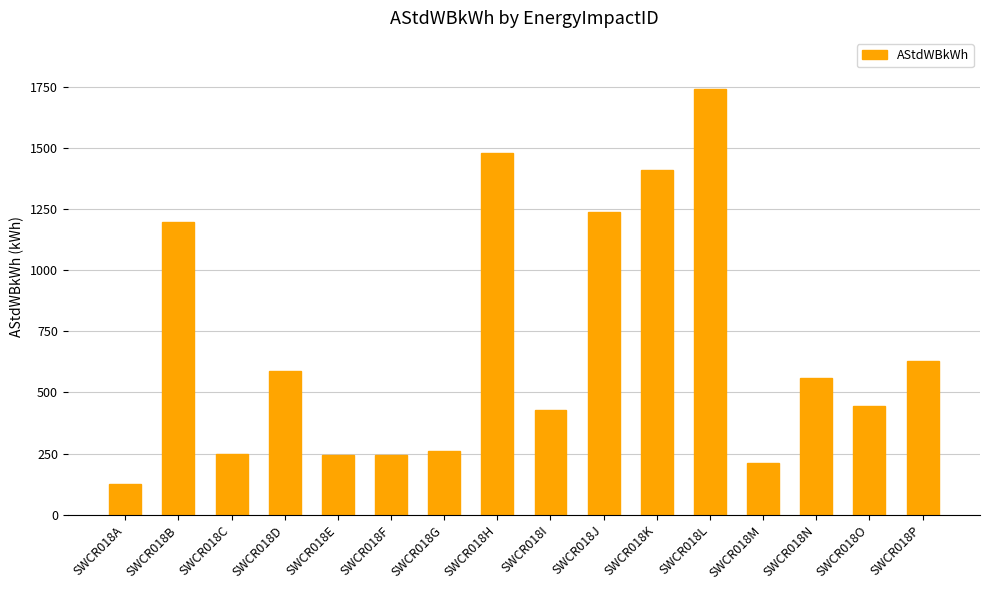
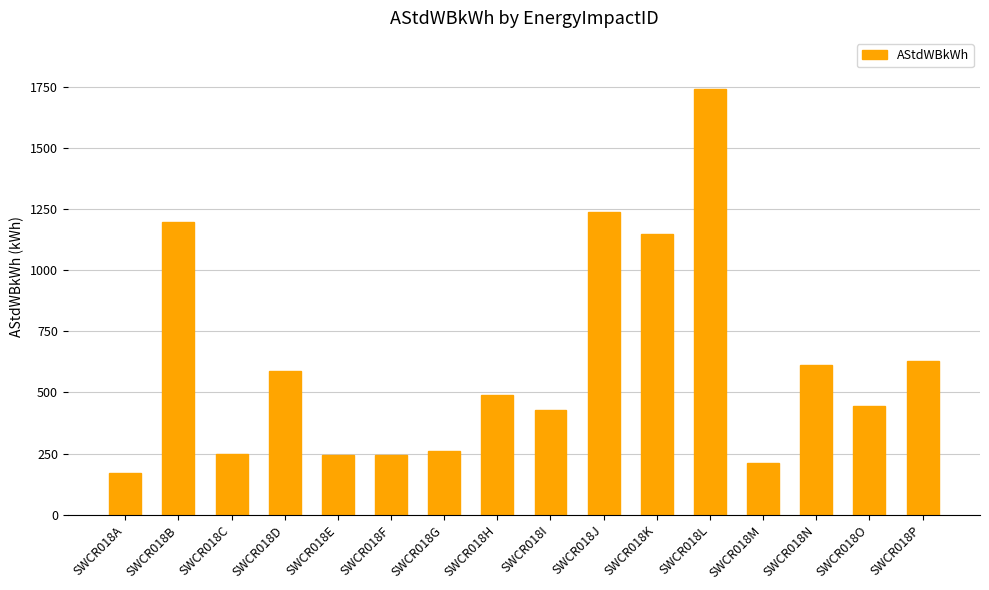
  {
-   "SWCR018A": 130,
+   "SWCR018A": 170,
    "SWCR018B": 1200,
    "SWCR018C": 250,
    "SWCR018D": 590,
    "SWCR018E": 250,
    "SWCR018F": 240,
    "SWCR018G": 260,
-   "SWCR018H": 1480,
+   "SWCR018H": 490,
    "SWCR018I": 430,
    "SWCR018J": 1240,
-   "SWCR018K": 1410,
+   "SWCR018K": 1150,
    "SWCR018L": 1740,
    "SWCR018M": 210,
-   "SWCR018N": 560,
+   "SWCR018N": 610,
    "SWCR018O": 450,
    "SWCR018P": 630
  }
